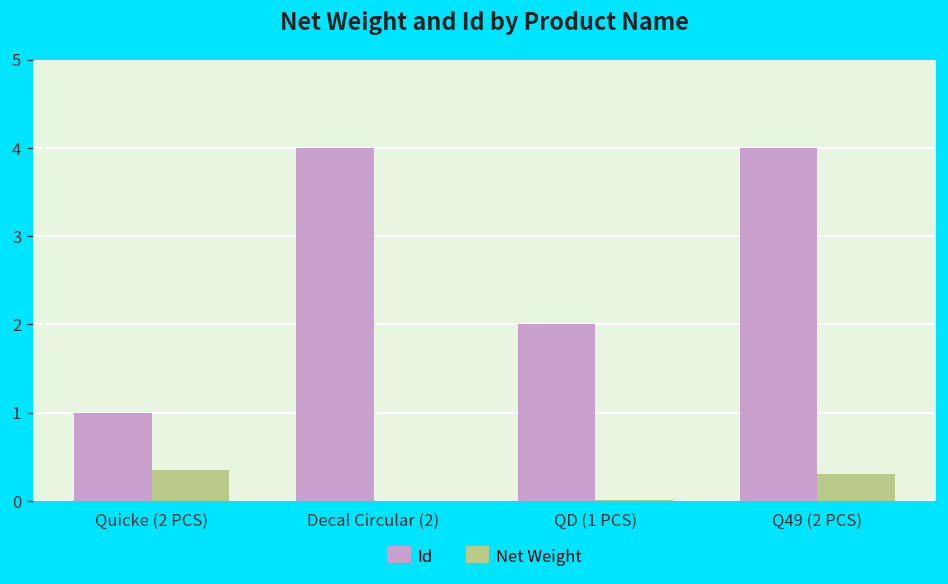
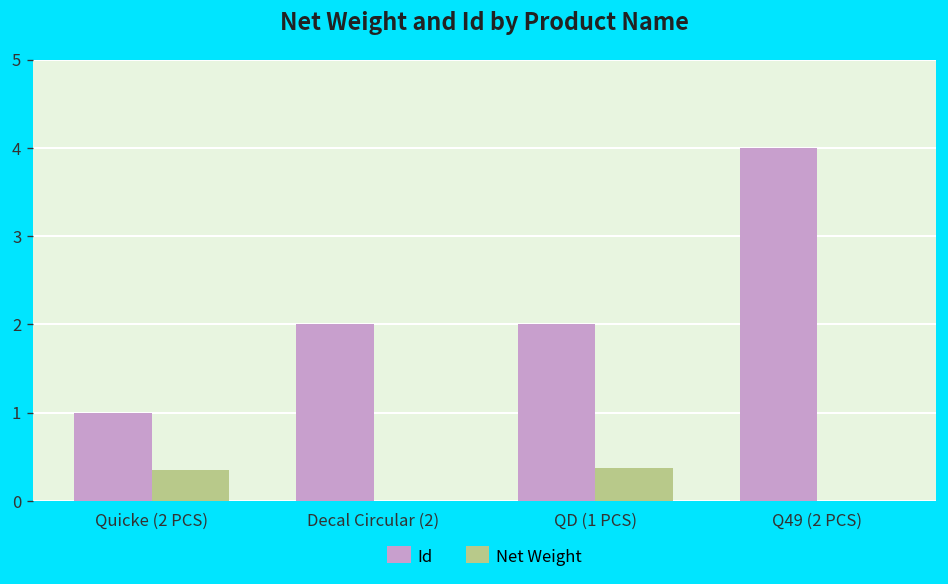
  {
    "Id": {
      "Quicke (2 PCS)": 1,
-     "Decal Circular (2)": 4,
+     "Decal Circular (2)": 2,
      "QD (1 PCS)": 2,
      "Q49 (2 PCS)": 4
    },
    "Net Weight": {
      "Quicke (2 PCS)": 0.4,
-     "QD (1 PCS)": 0.0,
-     "Q49 (2 PCS)": 0.3
+     "QD (1 PCS)": 0.4,
+     "Q49 (2 PCS)": 0.0
    }
  }
